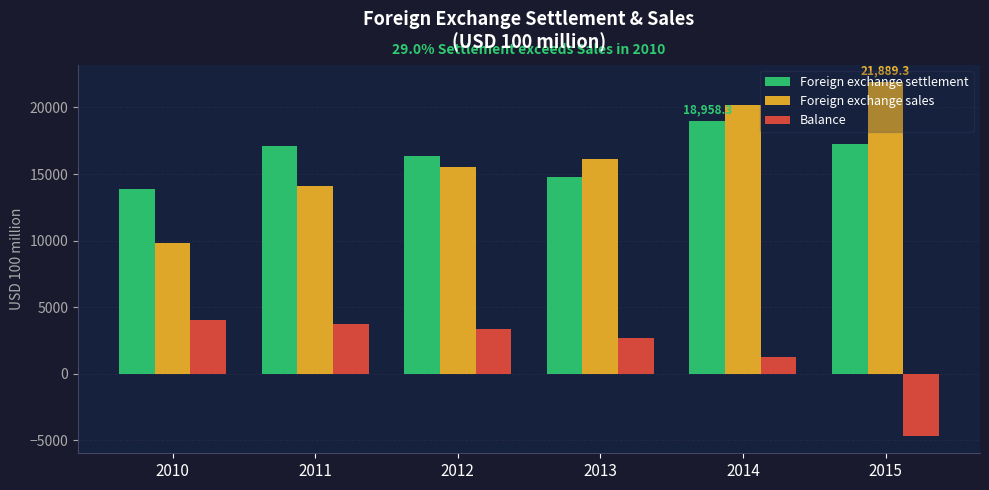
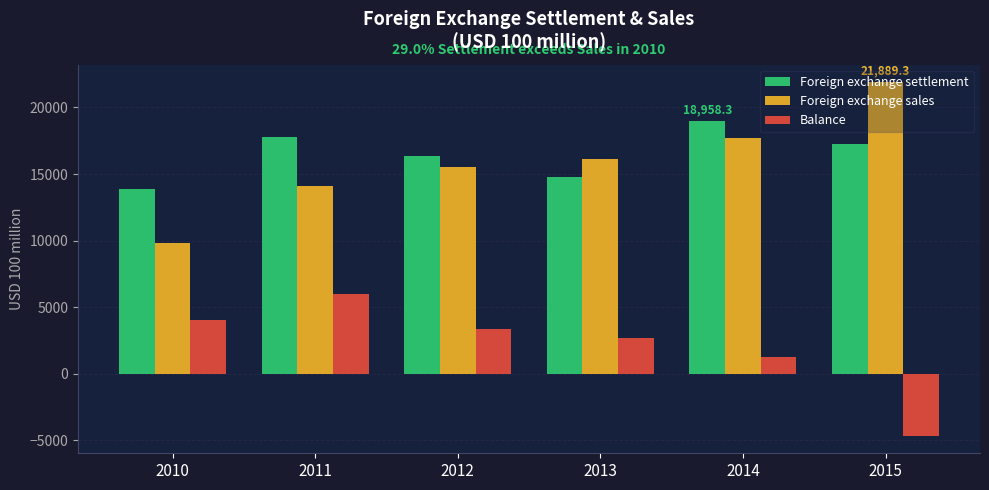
  {
    "Foreign exchange settlement": {
      "2010": 13900,
-     "2011": 17100,
+     "2011": 17800,
      "2012": 16400,
      "2013": 14800,
      "2015": 17200
    },
    "Foreign exchange sales": {
      "2010": 9800,
      "2011": 14100,
      "2012": 15500,
      "2013": 16100,
-     "2014": 20200
+     "2014": 17700
    },
    "Balance": {
      "2010": 4000,
-     "2011": 3700,
+     "2011": 6000,
      "2012": 3400,
      "2013": 2700,
      "2014": 1300,
      "2015": -4700
    }
  }
